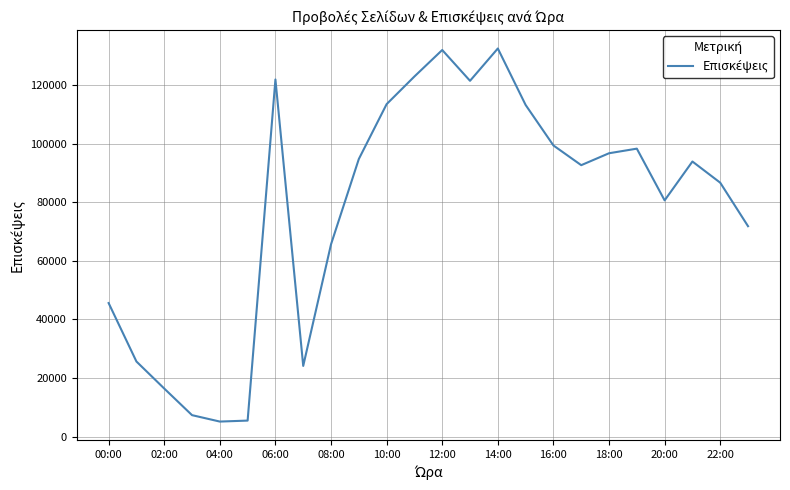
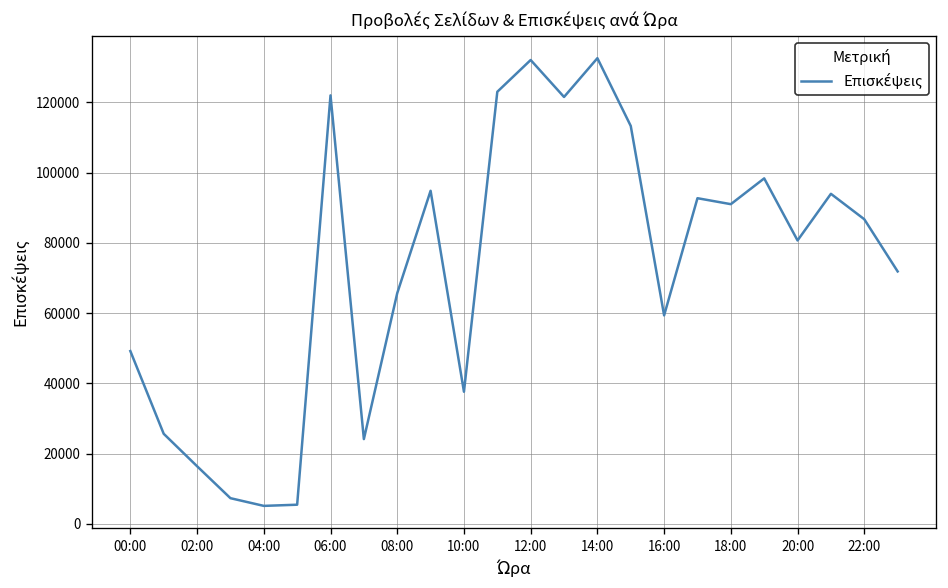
  {
-   "00:00": 46000,
+   "00:00": 49000,
    "02:00": 16000,
    "04:00": 5000,
    "06:00": 122000,
    "08:00": 66000,
-   "10:00": 114000,
+   "10:00": 38000,
    "12:00": 132000,
    "14:00": 133000,
-   "16:00": 99000,
-   "18:00": 97000,
+   "16:00": 59000,
+   "18:00": 91000,
    "20:00": 81000,
    "22:00": 87000
  }
